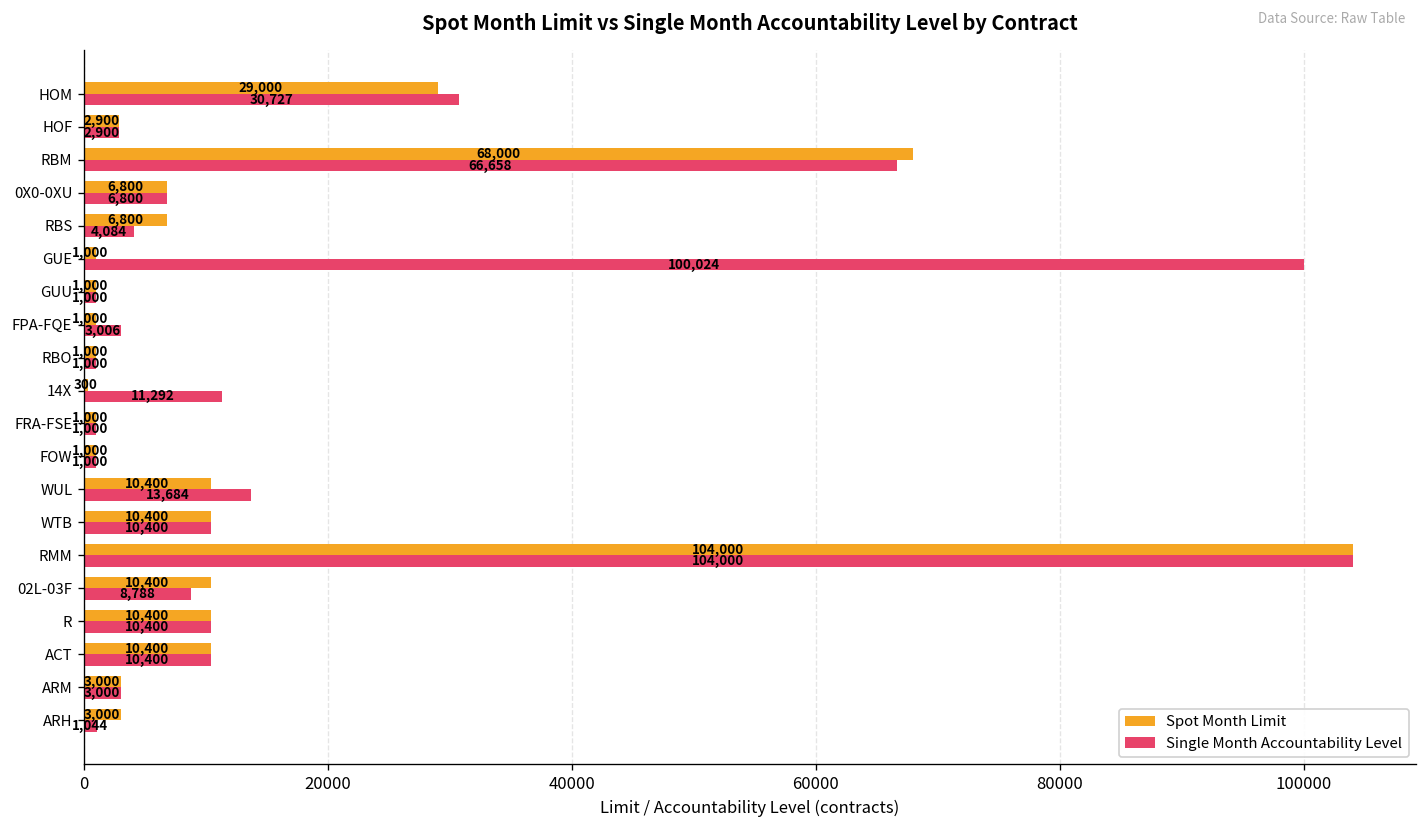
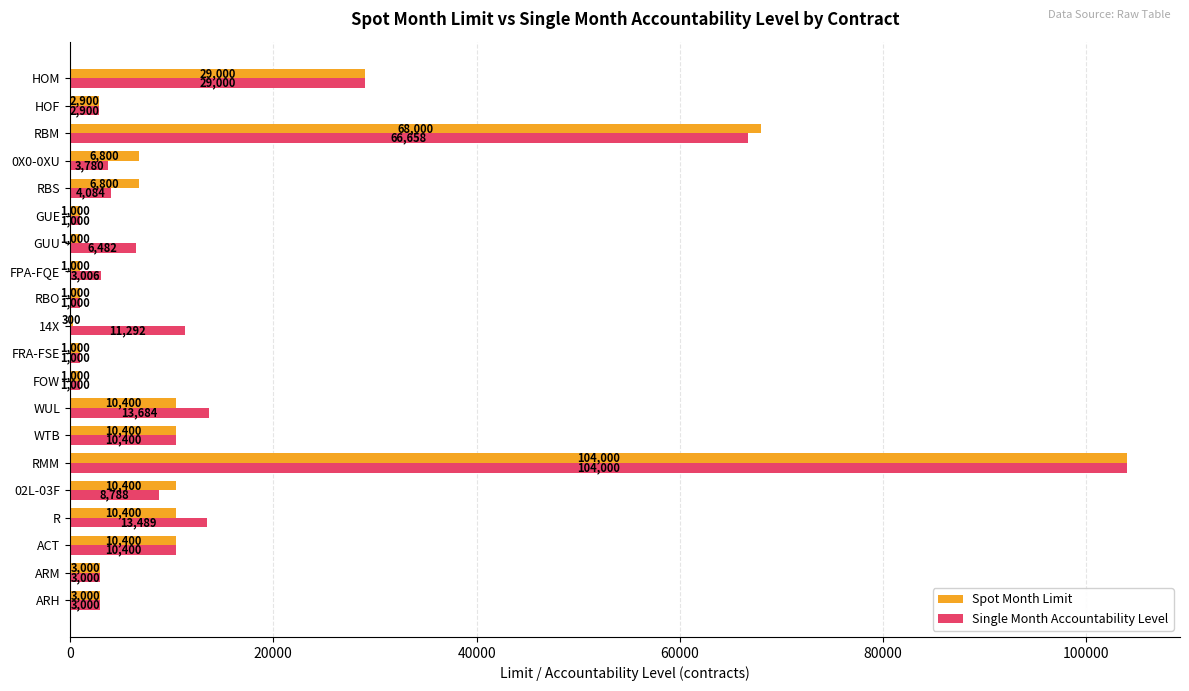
  {
    "Spot Month Limit": {
      "RBS": "6,800",
      "GUE": "1,000",
      "14X": "300",
      "WUL": "10,400"
    },
    "Single Month Accountability Level": {
-     "HOM": "30,727",
-     "0X0-0XU": "6,800",
+     "HOM": "29,000",
+     "0X0-0XU": "3,780",
      "RBS": "4,084",
-     "GUE": "100,024",
-     "GUU": "1,000",
+     "GUE": "1,000",
+     "GUU": "6,482",
      "14X": "11,292",
      "WUL": "13,684",
-     "R": "10,400",
-     "ARH": "1,044"
+     "R": "13,489",
+     "ARH": "3,000"
    }
  }
